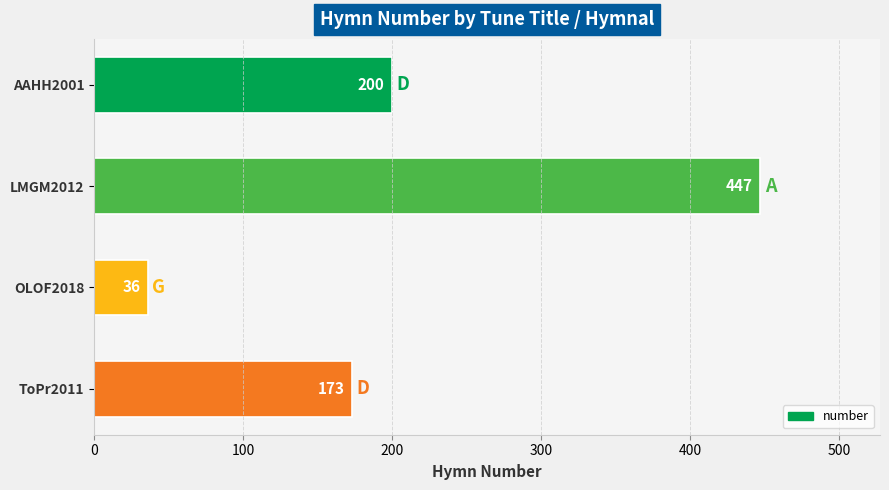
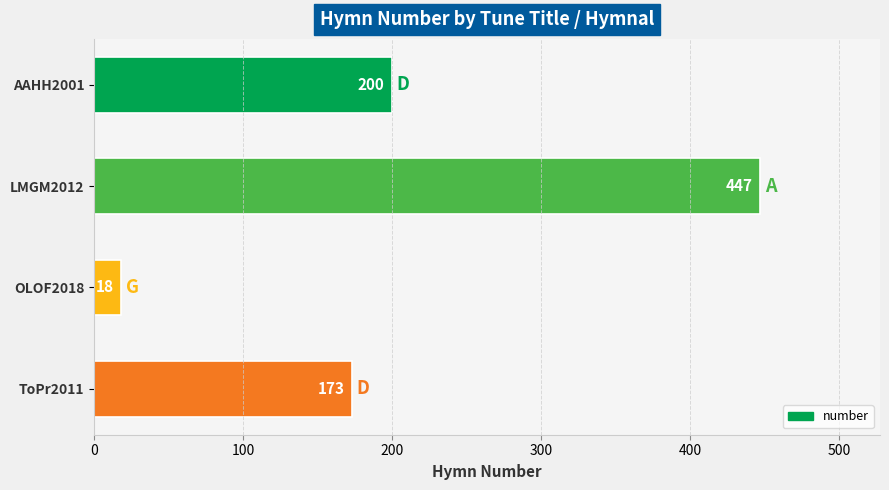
  {
    "AAHH2001": 200,
    "LMGM2012": 447,
-   "OLOF2018": 36,
+   "OLOF2018": 18,
    "ToPr2011": 173
  }
